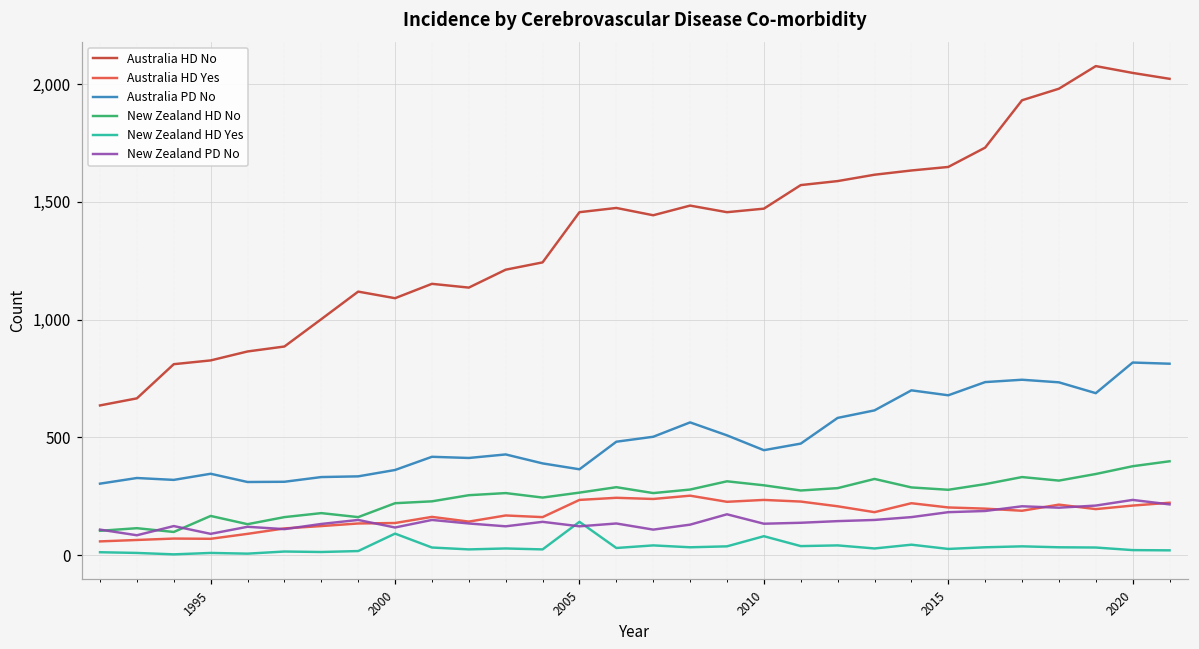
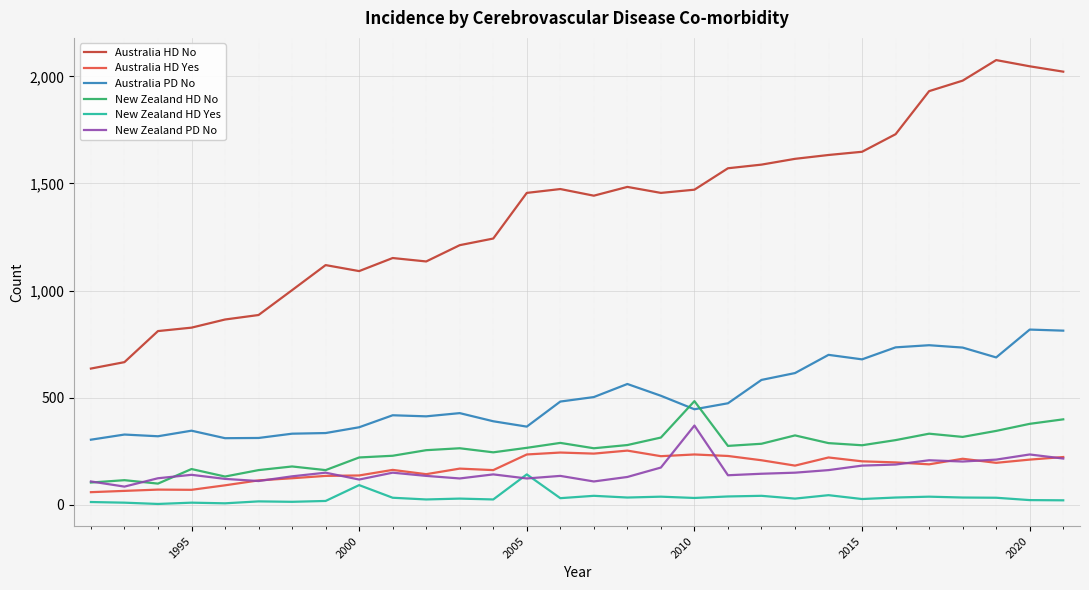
  {
    "Australia PD No": {
      "1995": 350,
      "2000": 360,
      "2005": 370,
      "2010": 450,
      "2015": 680,
      "2020": 820
    },
    "New Zealand HD No": {
      "1995": 170,
      "2000": 220,
      "2005": 270,
-     "2010": 300,
+     "2010": 480,
      "2015": 280,
      "2020": 380
    },
    "New Zealand HD Yes": {
      "1995": 10,
      "2000": 90,
      "2005": 140,
-     "2010": 80,
+     "2010": 30,
      "2015": 30,
      "2020": 20
    },
    "New Zealand PD No": {
-     "1995": 90,
+     "1995": 140,
      "2000": 120,
      "2005": 120,
-     "2010": 130,
+     "2010": 370,
      "2015": 180,
      "2020": 240
    }
  }
